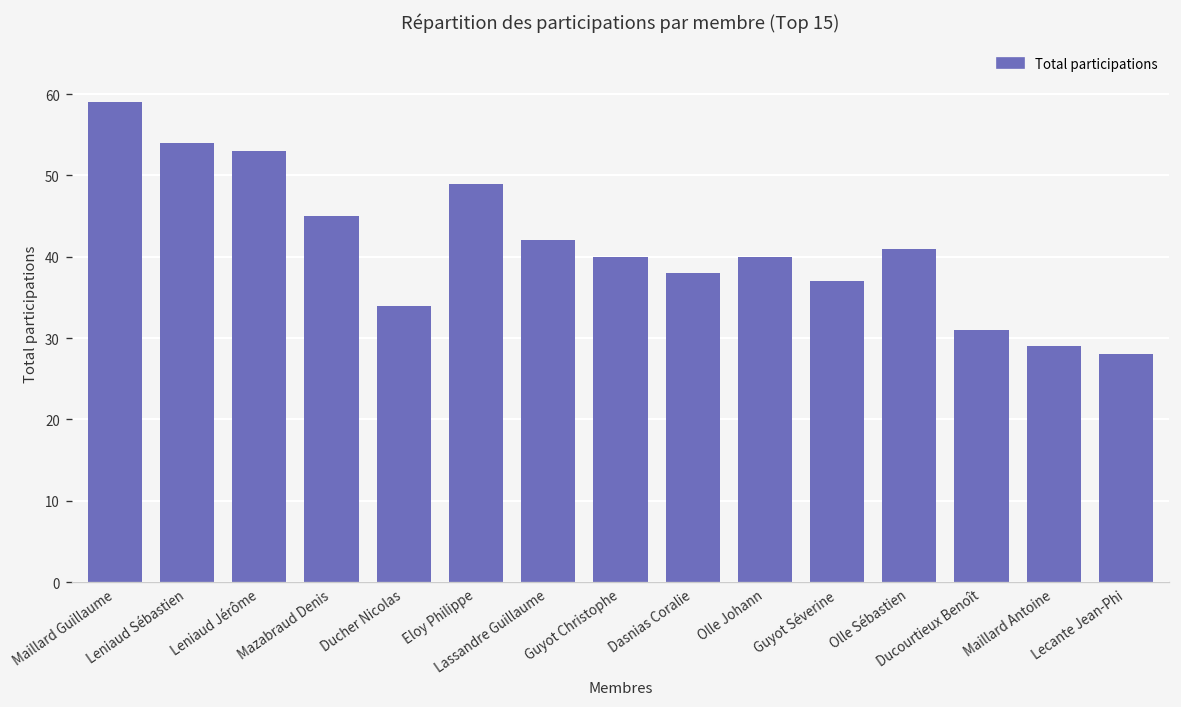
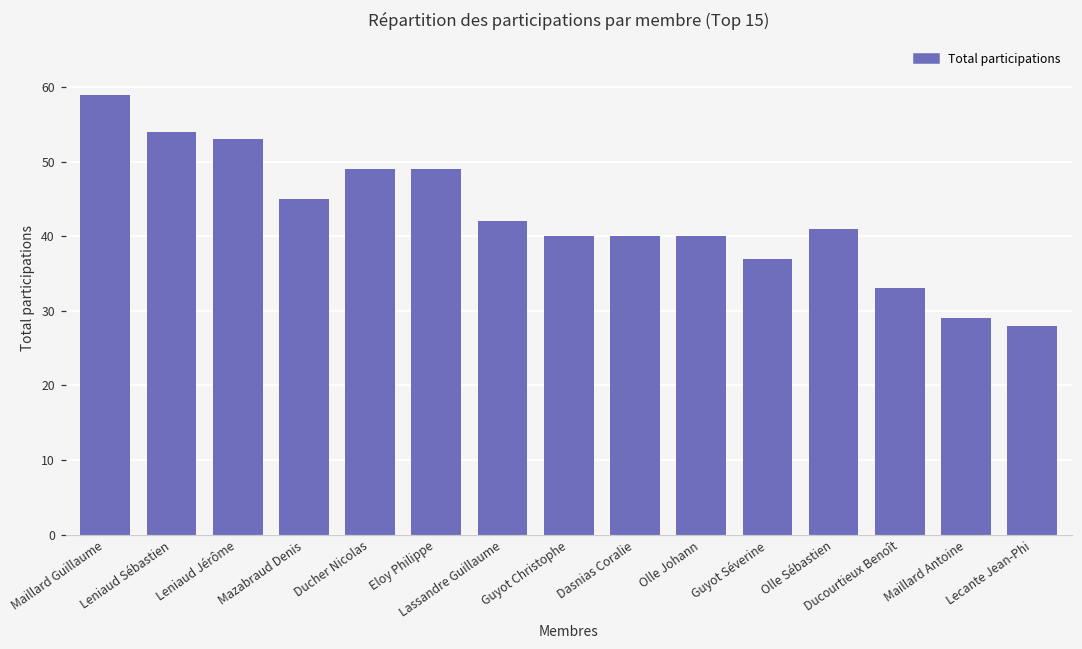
  {
    "Maillard Guillaume": 59,
    "Leniaud Sébastien": 54,
    "Leniaud Jérôme": 53,
    "Mazabraud Denis": 45,
-   "Ducher Nicolas": 34,
+   "Ducher Nicolas": 49,
    "Eloy Philippe": 49,
    "Lassandre Guillaume": 42,
    "Guyot Christophe": 40,
-   "Dasnias Coralie": 38,
+   "Dasnias Coralie": 40,
    "Olle Johann": 40,
    "Guyot Séverine": 37,
    "Olle Sébastien": 41,
-   "Ducourtieux Benoît": 31,
+   "Ducourtieux Benoît": 33,
    "Maillard Antoine": 29,
    "Lecante Jean-Phi": 28
  }
